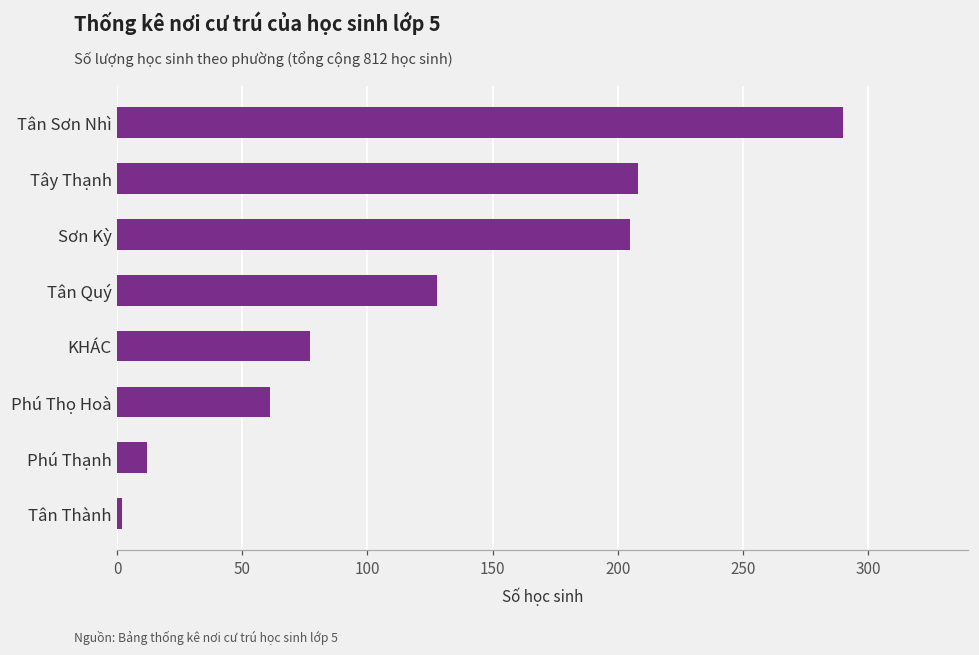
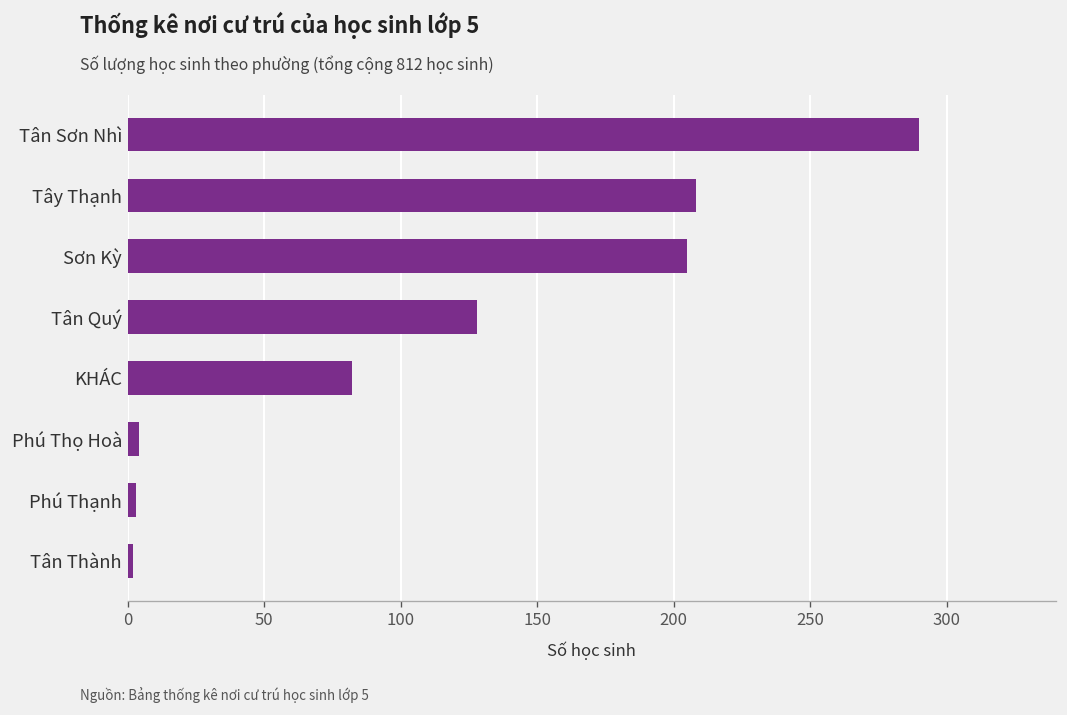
  {
    "Tân Sơn Nhì": 290,
    "Tây Thạnh": 208,
    "Sơn Kỳ": 205,
    "Tân Quý": 128,
-   "KHÁC": 77,
-   "Phú Thọ Hoà": 61,
-   "Phú Thạnh": 12,
+   "KHÁC": 82,
+   "Phú Thọ Hoà": 4,
+   "Phú Thạnh": 3,
    "Tân Thành": 2
  }
